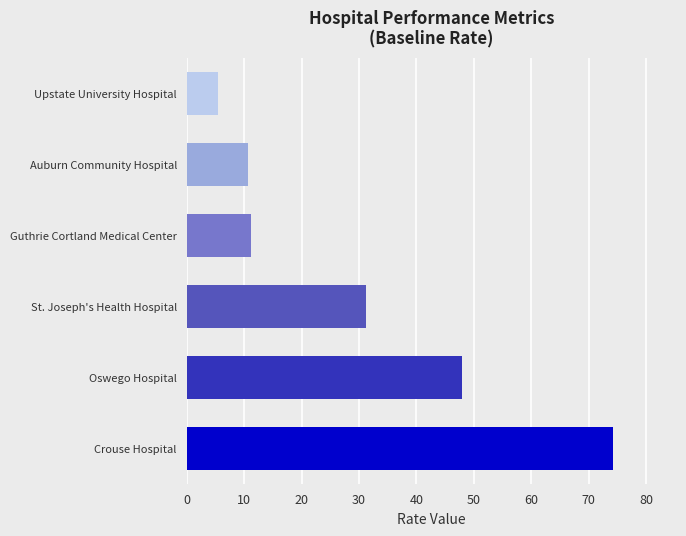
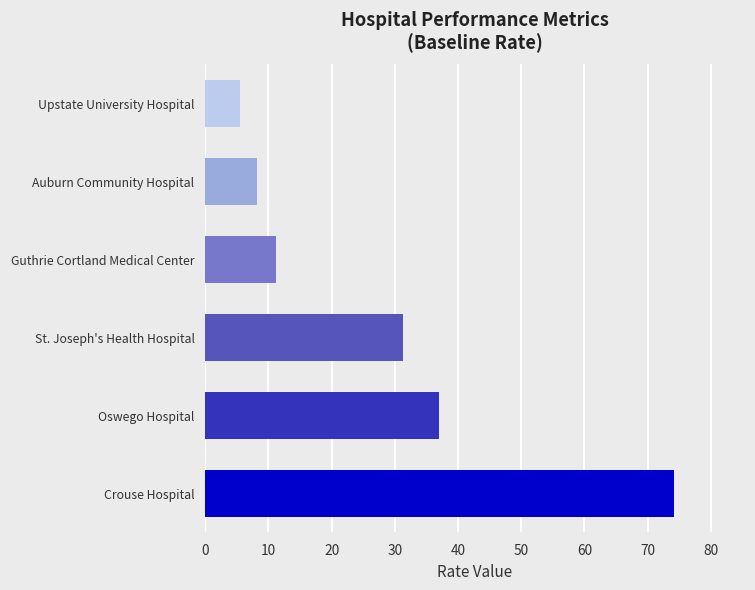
  {
    "Upstate University Hospital": 6,
-   "Auburn Community Hospital": 11,
+   "Auburn Community Hospital": 8,
    "Guthrie Cortland Medical Center": 11,
    "St. Joseph's Health Hospital": 31,
-   "Oswego Hospital": 48,
+   "Oswego Hospital": 37,
    "Crouse Hospital": 74
  }
